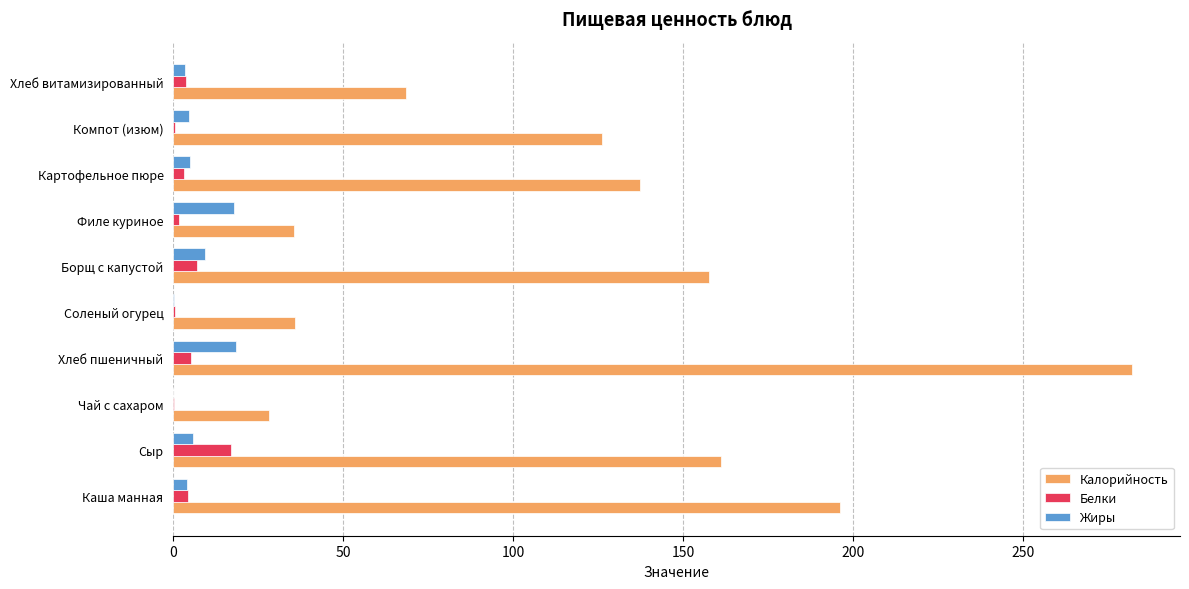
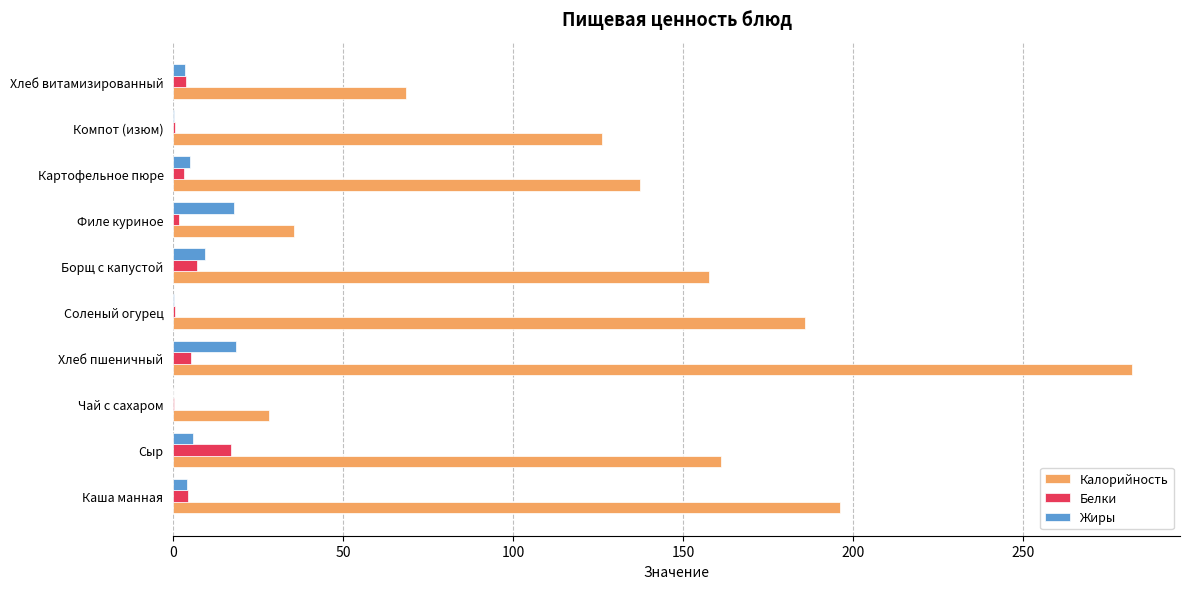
  {
    "Калорийность": {
      "Хлеб витамизированный": 68,
      "Компот (изюм)": 126,
      "Картофельное пюре": 137,
      "Филе куриное": 36,
      "Борщ с капустой": 158,
-     "Соленый огурец": 36,
+     "Соленый огурец": 186,
      "Хлеб пшеничный": 282,
      "Чай с сахаром": 28,
      "Сыр": 161,
      "Каша манная": 196
    },
    "Белки": {
      "Хлеб витамизированный": 4,
      "Картофельное пюре": 3,
      "Филе куриное": 2,
      "Борщ с капустой": 7,
      "Хлеб пшеничный": 5,
      "Сыр": 17,
      "Каша манная": 4
    },
    "Жиры": {
      "Хлеб витамизированный": 3,
-     "Компот (изюм)": 5,
+     "Компот (изюм)": 0,
      "Картофельное пюре": 5,
      "Филе куриное": 18,
      "Борщ с капустой": 9,
      "Хлеб пшеничный": 18,
      "Чай с сахаром": 0,
      "Сыр": 6,
      "Каша манная": 4
    }
  }
